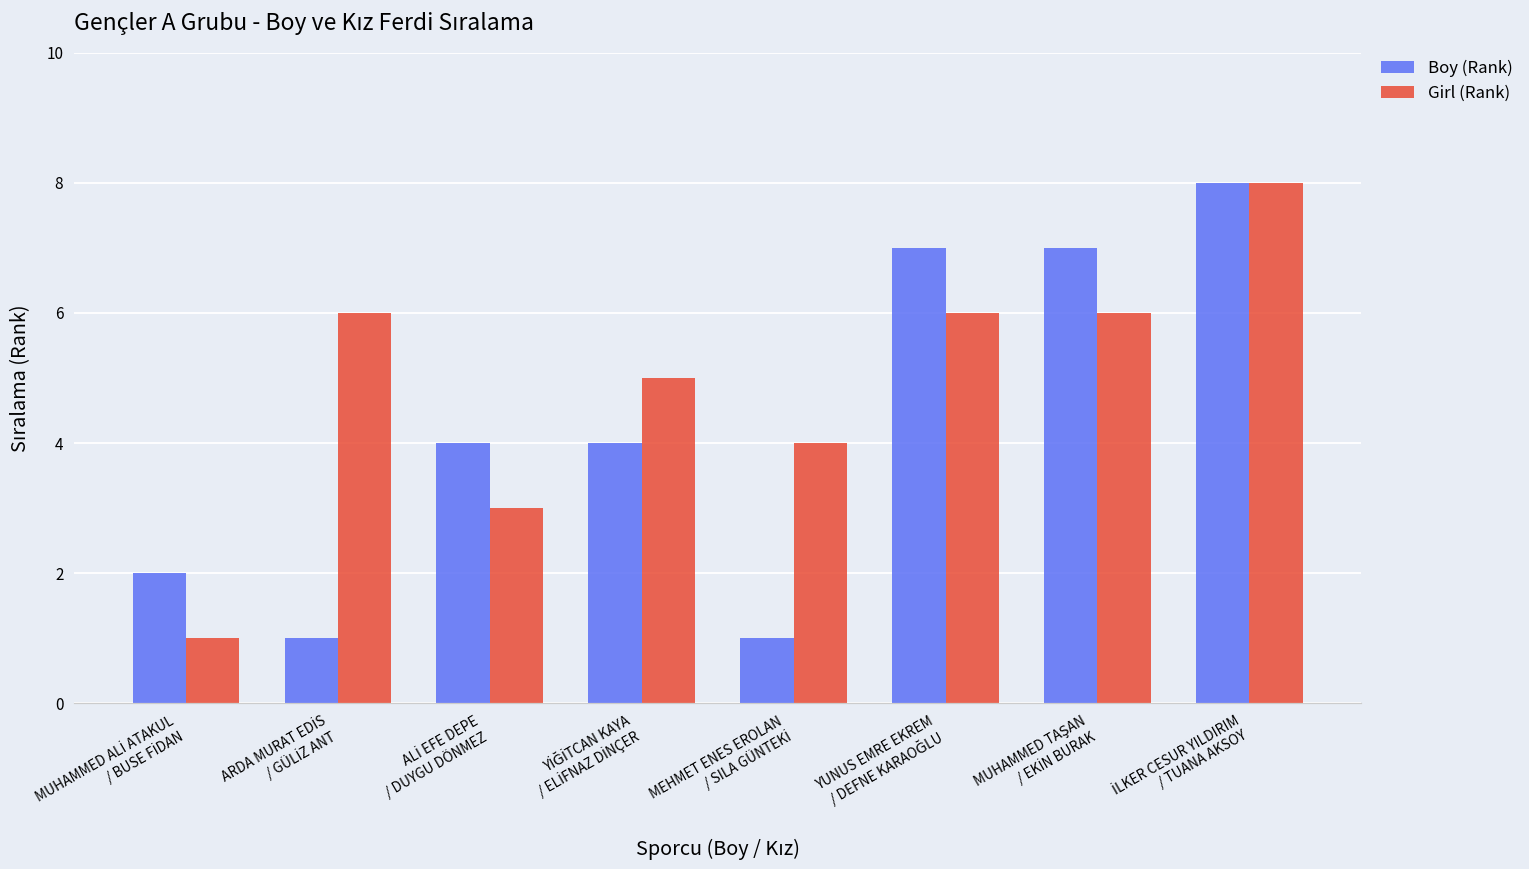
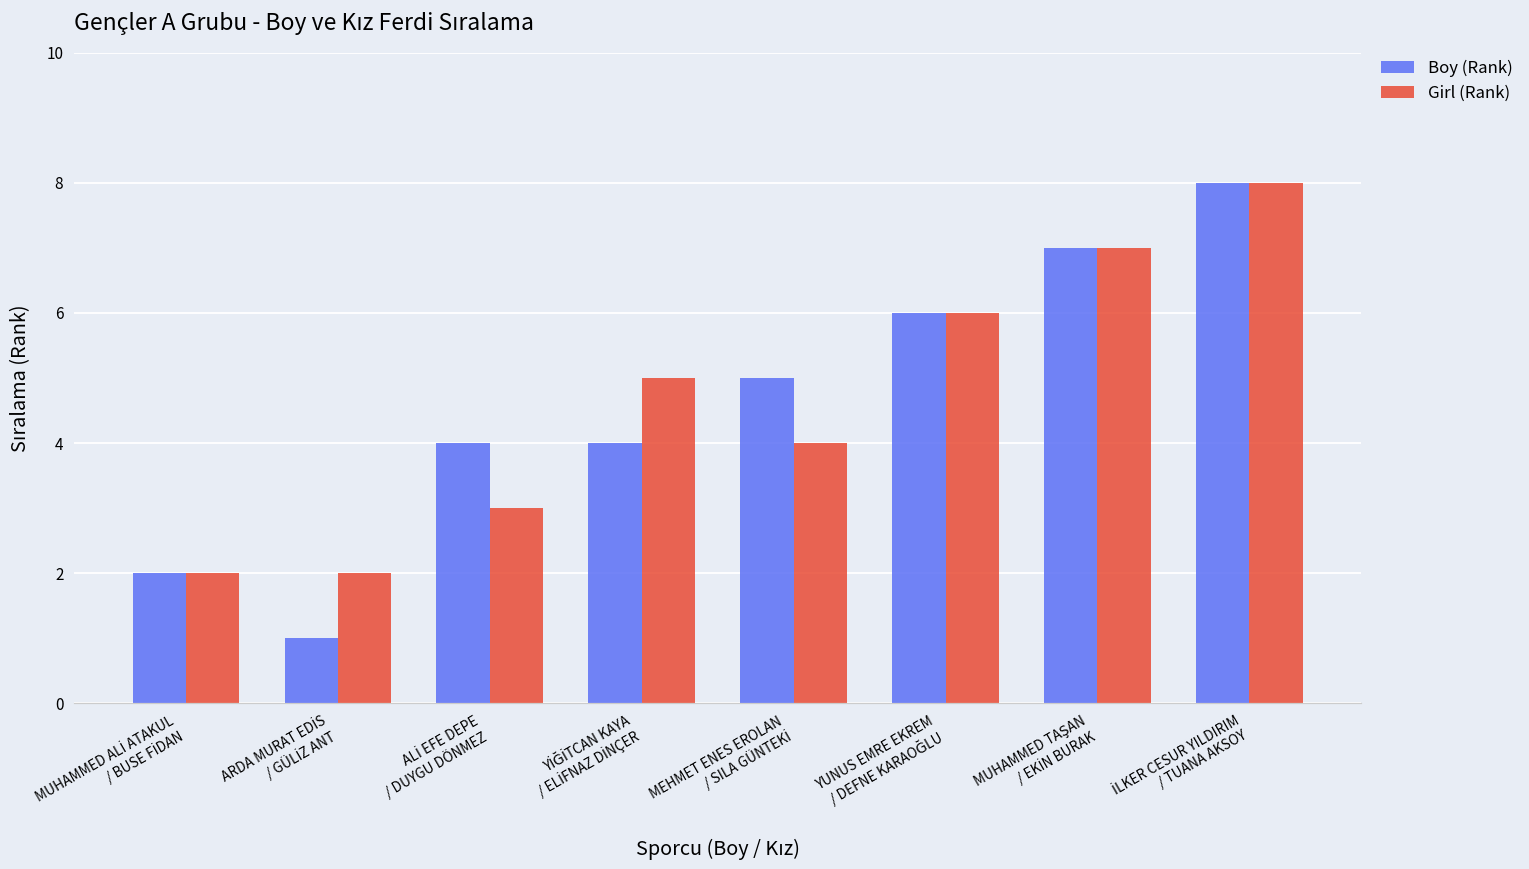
  {
    "Boy (Rank)": {
      "MUHAMMED ALİ ATAKUL / BUSE FİDAN": 2,
      "ARDA MURAT EDİS / GÜLİZ ANT": 1,
      "ALİ EFE DEPE / DUYGU DÖNMEZ": 4,
      "YİĞİTCAN KAYA / ELİFNAZ DİNÇER": 4,
-     "MEHMET ENES EROLAN / SILA GÜNTEKİ": 1,
-     "YUNUS EMRE EKREM / DEFNE KARAOĞLU": 7,
+     "MEHMET ENES EROLAN / SILA GÜNTEKİ": 5,
+     "YUNUS EMRE EKREM / DEFNE KARAOĞLU": 6,
      "MUHAMMED TAŞAN / EKİN BURAK": 7,
      "İLKER CESUR YILDIRIM / TUANA AKSOY": 8
    },
    "Girl (Rank)": {
-     "MUHAMMED ALİ ATAKUL / BUSE FİDAN": 1,
-     "ARDA MURAT EDİS / GÜLİZ ANT": 6,
+     "MUHAMMED ALİ ATAKUL / BUSE FİDAN": 2,
+     "ARDA MURAT EDİS / GÜLİZ ANT": 2,
      "ALİ EFE DEPE / DUYGU DÖNMEZ": 3,
      "YİĞİTCAN KAYA / ELİFNAZ DİNÇER": 5,
      "MEHMET ENES EROLAN / SILA GÜNTEKİ": 4,
      "YUNUS EMRE EKREM / DEFNE KARAOĞLU": 6,
-     "MUHAMMED TAŞAN / EKİN BURAK": 6,
+     "MUHAMMED TAŞAN / EKİN BURAK": 7,
      "İLKER CESUR YILDIRIM / TUANA AKSOY": 8
    }
  }
